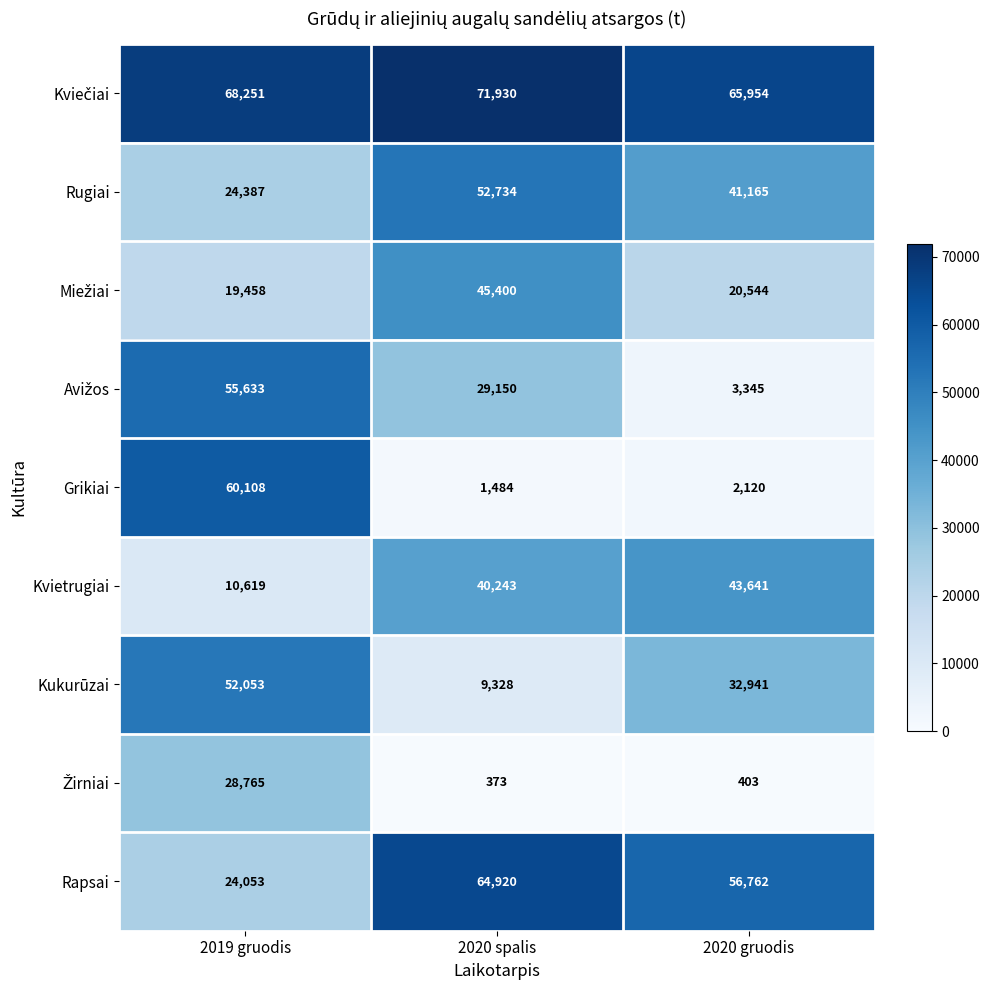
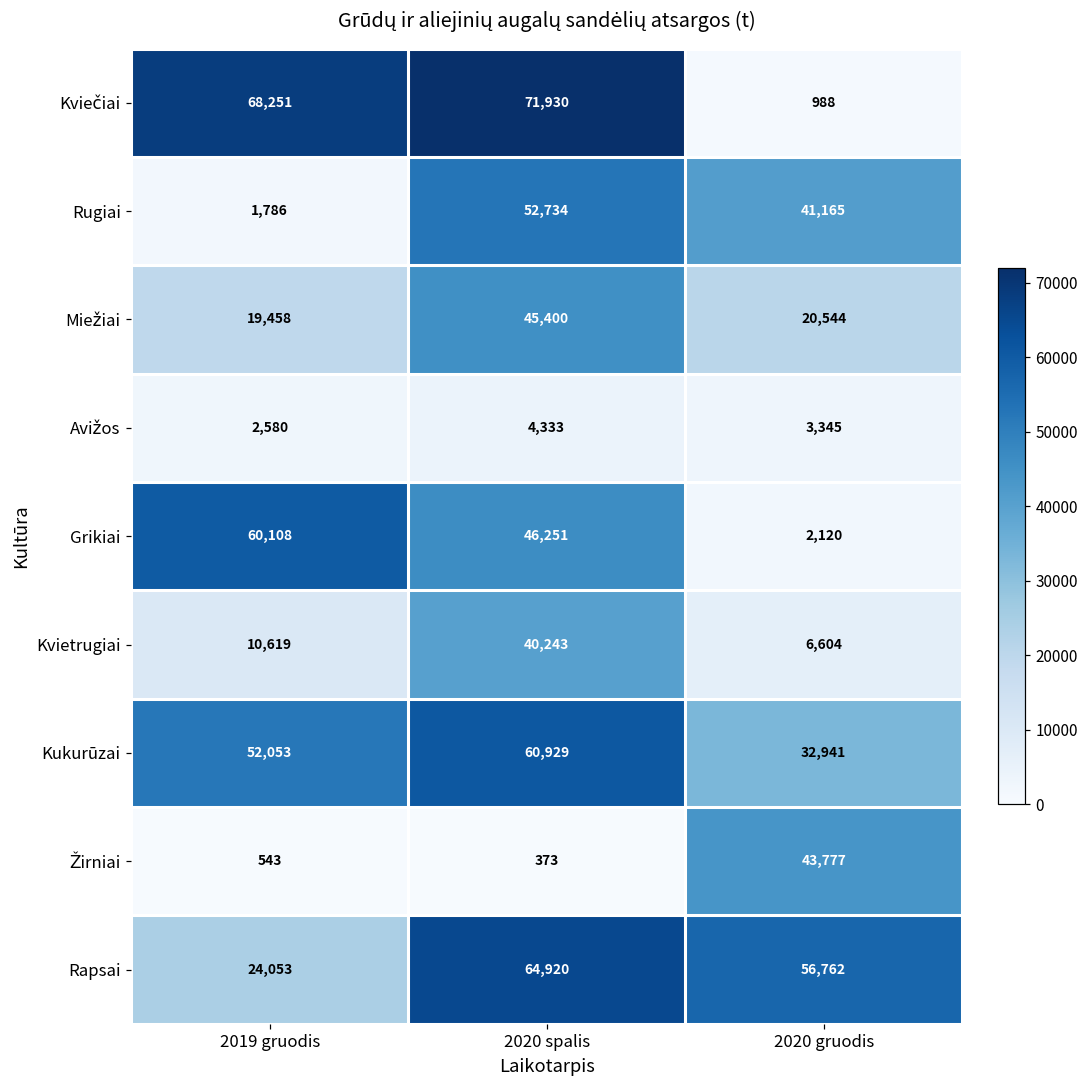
  {
    "Kviečiai": {
      "2019 gruodis": "68,251",
      "2020 spalis": "71,930",
-     "2020 gruodis": "65,954"
+     "2020 gruodis": "988"
    },
    "Rugiai": {
-     "2019 gruodis": "24,387",
+     "2019 gruodis": "1,786",
      "2020 spalis": "52,734",
      "2020 gruodis": "41,165"
    },
    "Miežiai": {
      "2019 gruodis": "19,458",
      "2020 spalis": "45,400",
      "2020 gruodis": "20,544"
    },
    "Avižos": {
-     "2019 gruodis": "55,633",
-     "2020 spalis": "29,150",
+     "2019 gruodis": "2,580",
+     "2020 spalis": "4,333",
      "2020 gruodis": "3,345"
    },
    "Grikiai": {
      "2019 gruodis": "60,108",
-     "2020 spalis": "1,484",
+     "2020 spalis": "46,251",
      "2020 gruodis": "2,120"
    },
    "Kvietrugiai": {
      "2019 gruodis": "10,619",
      "2020 spalis": "40,243",
-     "2020 gruodis": "43,641"
+     "2020 gruodis": "6,604"
    },
    "Kukurūzai": {
      "2019 gruodis": "52,053",
-     "2020 spalis": "9,328",
+     "2020 spalis": "60,929",
      "2020 gruodis": "32,941"
    },
    "Žirniai": {
-     "2019 gruodis": "28,765",
+     "2019 gruodis": "543",
      "2020 spalis": "373",
-     "2020 gruodis": "403"
+     "2020 gruodis": "43,777"
    },
    "Rapsai": {
      "2019 gruodis": "24,053",
      "2020 spalis": "64,920",
      "2020 gruodis": "56,762"
    }
  }
